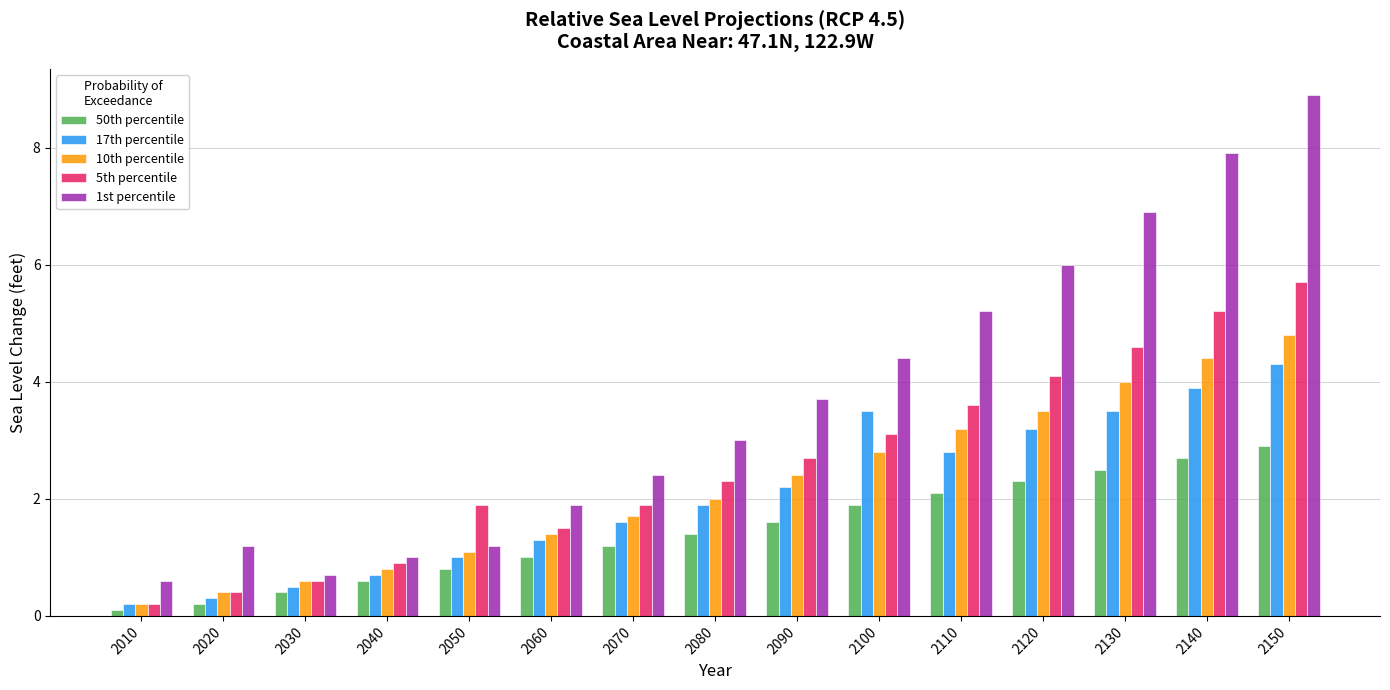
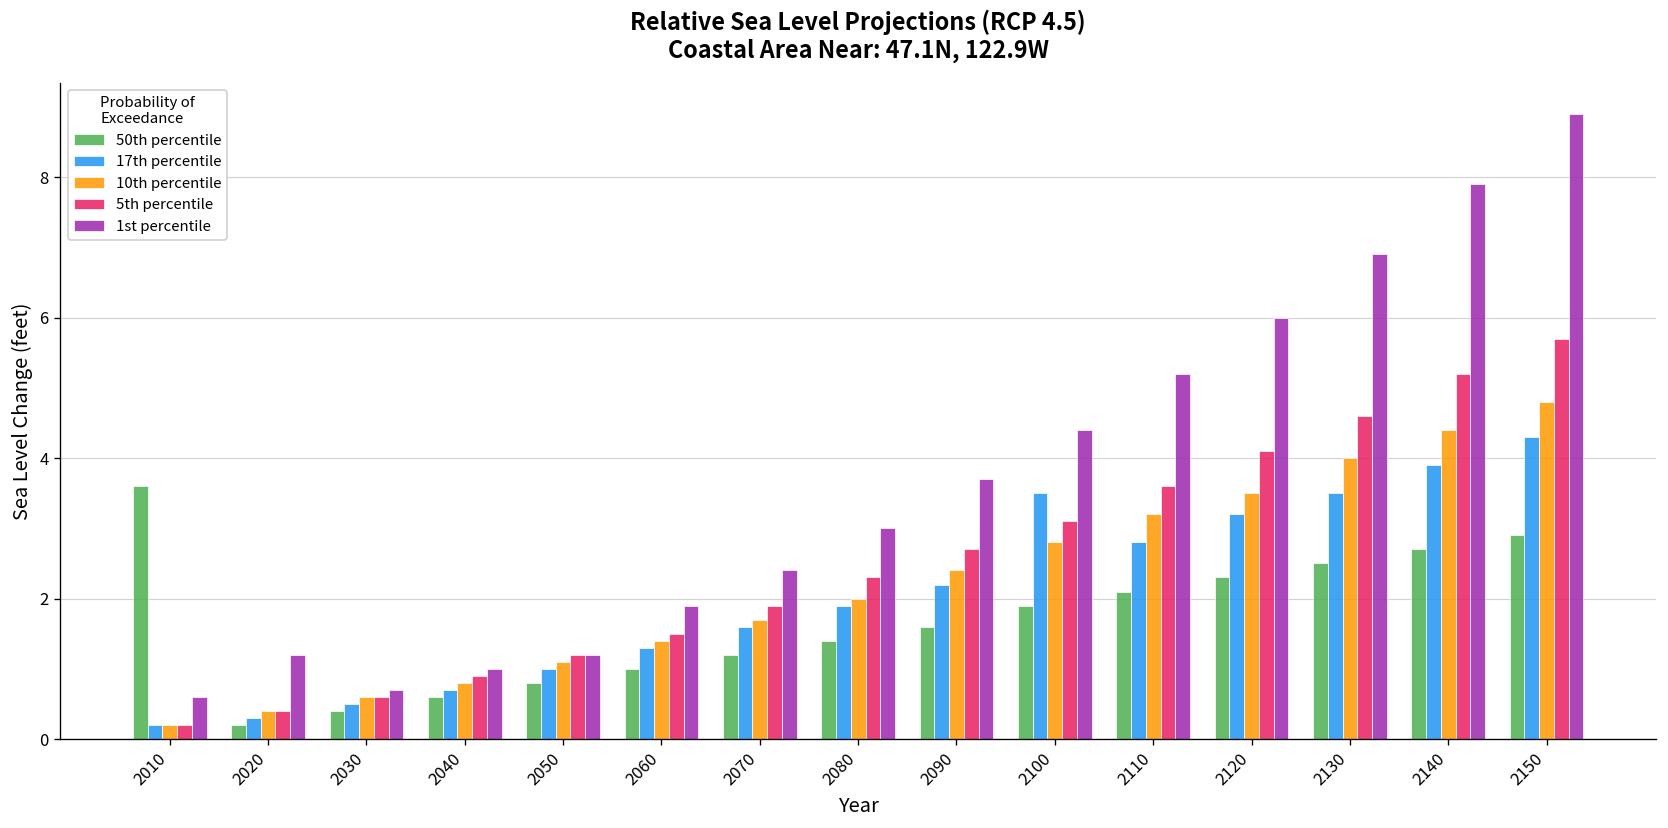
  {
    "50th percentile": {
-     "2010": 0.1,
+     "2010": 3.6,
      "2020": 0.2,
      "2030": 0.4,
      "2040": 0.6,
      "2050": 0.8,
      "2060": 1.0,
      "2070": 1.2,
      "2080": 1.4,
      "2090": 1.6,
      "2100": 1.9,
      "2110": 2.1,
      "2120": 2.3,
      "2130": 2.5,
      "2140": 2.7,
      "2150": 2.9
    },
    "17th percentile": {
      "2010": 0.2,
      "2020": 0.3,
      "2030": 0.5,
      "2040": 0.7,
      "2050": 1.0,
      "2060": 1.3,
      "2070": 1.6,
      "2080": 1.9,
      "2090": 2.2,
      "2100": 3.5,
      "2110": 2.8,
      "2120": 3.2,
      "2130": 3.5,
      "2140": 3.9,
      "2150": 4.3
    },
    "10th percentile": {
      "2010": 0.2,
      "2020": 0.4,
      "2030": 0.6,
      "2040": 0.8,
      "2050": 1.1,
      "2060": 1.4,
      "2070": 1.7,
      "2080": 2.0,
      "2090": 2.4,
      "2100": 2.8,
      "2110": 3.2,
      "2120": 3.5,
      "2130": 4.0,
      "2140": 4.4,
      "2150": 4.8
    },
    "5th percentile": {
      "2010": 0.2,
      "2020": 0.4,
      "2030": 0.6,
      "2040": 0.9,
-     "2050": 1.9,
+     "2050": 1.2,
      "2060": 1.5,
      "2070": 1.9,
      "2080": 2.3,
      "2090": 2.7,
      "2100": 3.1,
      "2110": 3.6,
      "2120": 4.1,
      "2130": 4.6,
      "2140": 5.2,
      "2150": 5.7
    },
    "1st percentile": {
      "2010": 0.6,
      "2020": 1.2,
      "2030": 0.7,
      "2040": 1.0,
      "2050": 1.2,
      "2060": 1.9,
      "2070": 2.4,
      "2080": 3.0,
      "2090": 3.7,
      "2100": 4.4,
      "2110": 5.2,
      "2120": 6.0,
      "2130": 6.9,
      "2140": 7.9,
      "2150": 8.9
    }
  }
